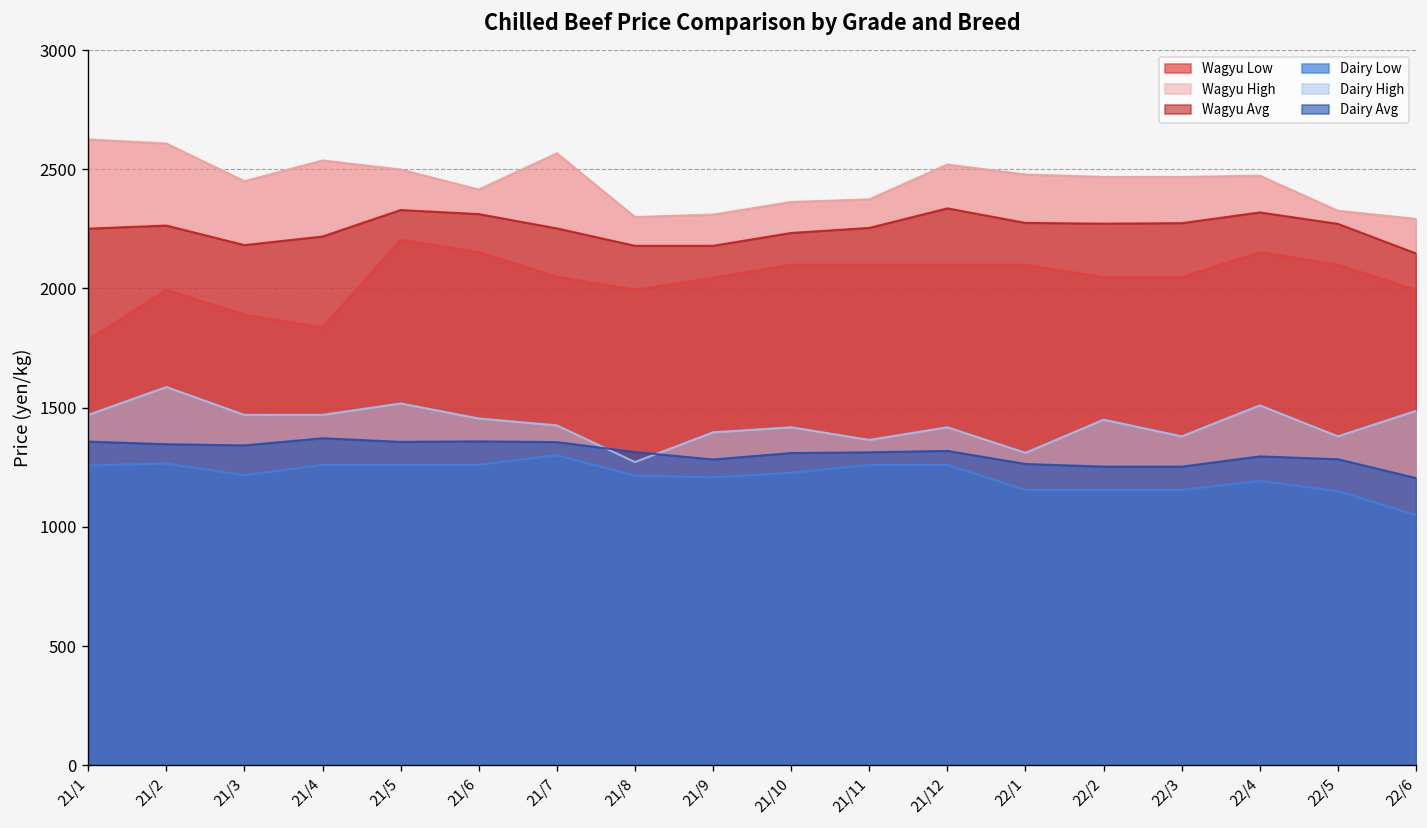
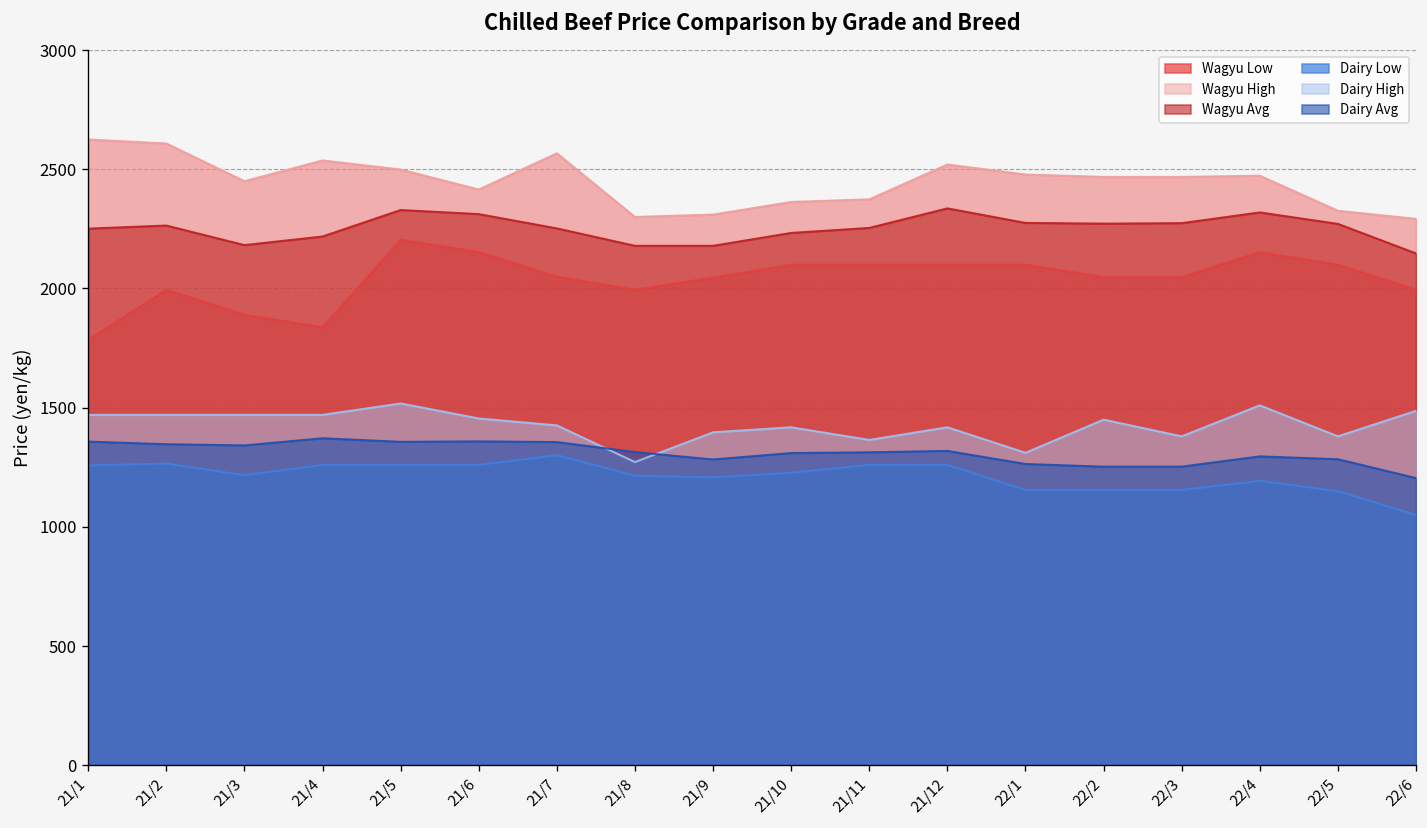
  {
    "Wagyu High": {
      "21/1": 2630,
      "21/2": 2610,
      "21/3": 2450,
      "21/4": 2540,
      "21/5": 2500,
      "21/6": 2420,
      "21/7": 2570,
      "21/8": 2300,
      "21/9": 2310,
      "21/10": 2360,
      "21/11": 2370,
      "21/12": 2520,
      "22/1": 2480,
      "22/2": 2470,
      "22/3": 2470,
      "22/4": 2470,
      "22/5": 2330,
      "22/6": 2290
    },
    "Dairy High": {
      "21/1": 1470,
-     "21/2": 1590,
+     "21/2": 1470,
      "21/3": 1470,
      "21/4": 1470,
      "21/5": 1520,
      "21/6": 1460,
      "21/7": 1430,
      "21/8": 1270,
      "21/9": 1400,
      "21/10": 1420,
      "21/11": 1370,
      "21/12": 1420,
      "22/1": 1310,
      "22/2": 1450,
      "22/3": 1380,
      "22/4": 1510,
      "22/5": 1380,
      "22/6": 1490
    }
  }
